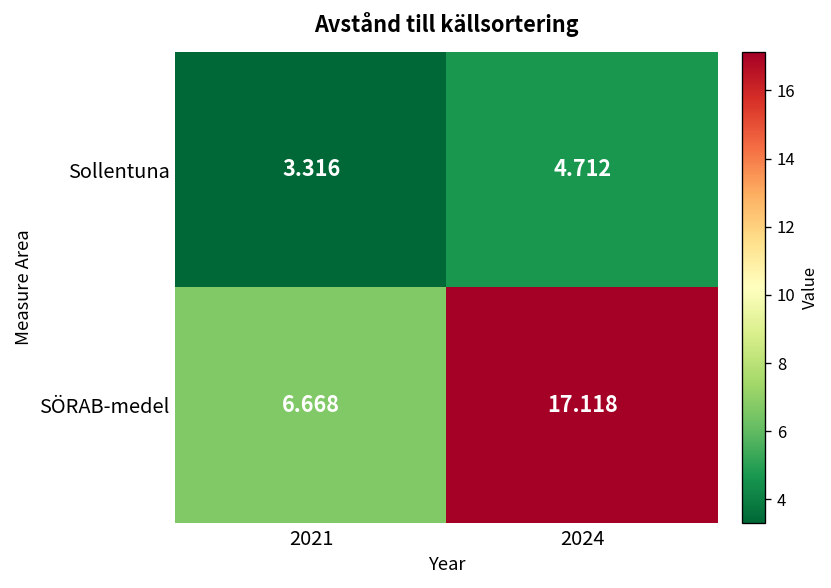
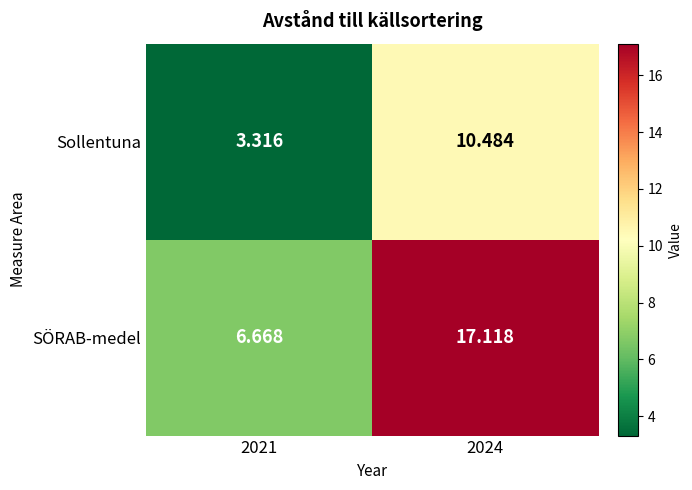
  {
    "Sollentuna": {
      "2021": 3.316,
-     "2024": 4.712
+     "2024": 10.484
    },
    "SÖRAB-medel": {
      "2021": 6.668,
      "2024": 17.118
    }
  }
